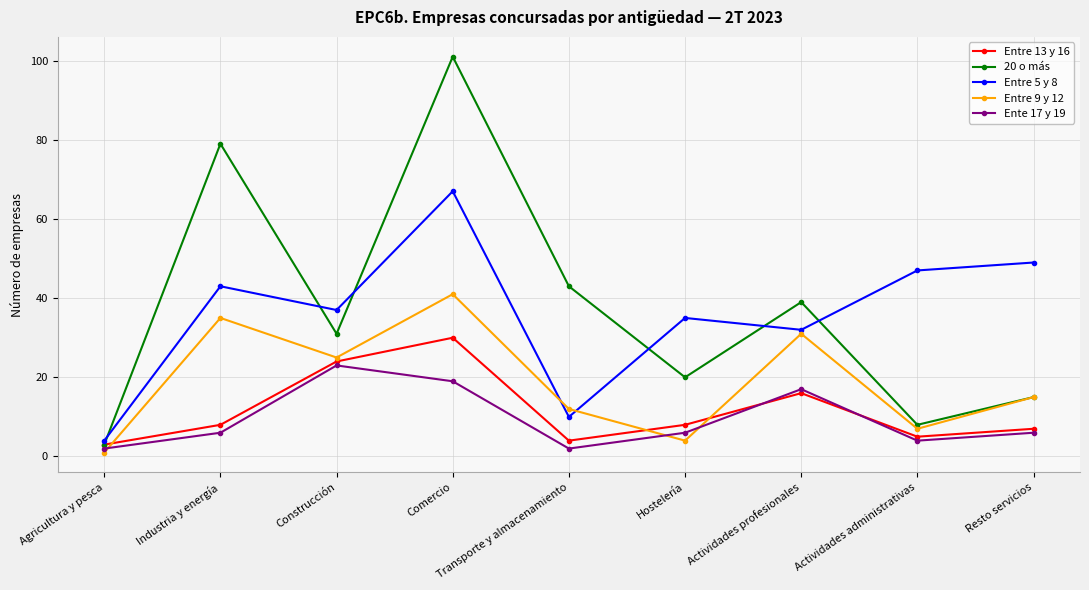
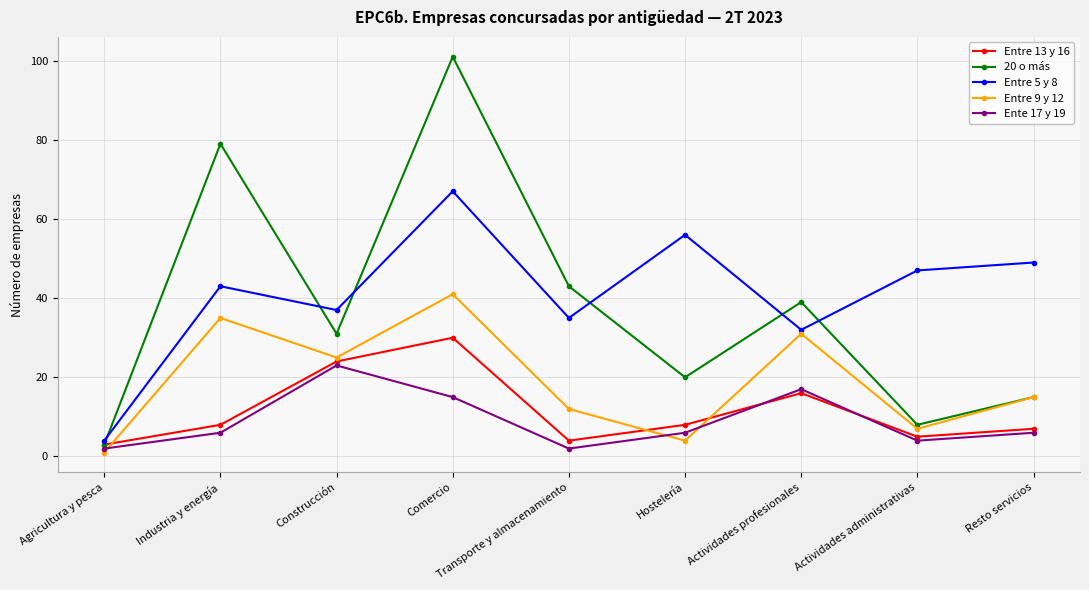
  {
    "Entre 13 y 16": {
      "Industria y energía": 8,
      "Construcción": 24,
      "Comercio": 30,
      "Transporte y almacenamiento": 4,
      "Hostelería": 8,
      "Actividades profesionales": 16,
      "Actividades administrativas": 5,
      "Resto servicios": 7
    },
    "20 o más": {
      "Industria y energía": 79,
      "Construcción": 31,
      "Comercio": 101,
      "Transporte y almacenamiento": 43,
      "Hostelería": 20,
      "Actividades profesionales": 39,
      "Actividades administrativas": 8
    },
    "Entre 5 y 8": {
      "Agricultura y pesca": 4,
      "Industria y energía": 43,
      "Construcción": 37,
      "Comercio": 67,
-     "Transporte y almacenamiento": 10,
-     "Hostelería": 35,
+     "Transporte y almacenamiento": 35,
+     "Hostelería": 56,
      "Actividades profesionales": 32,
      "Actividades administrativas": 47,
      "Resto servicios": 49
    },
    "Entre 9 y 12": {
      "Agricultura y pesca": 1,
      "Industria y energía": 35,
      "Construcción": 25,
      "Comercio": 41,
      "Transporte y almacenamiento": 12,
      "Hostelería": 4,
      "Actividades profesionales": 31,
      "Actividades administrativas": 7
    },
    "Ente 17 y 19": {
      "Agricultura y pesca": 2,
      "Industria y energía": 6,
      "Construcción": 23,
-     "Comercio": 19,
+     "Comercio": 15,
      "Transporte y almacenamiento": 2,
      "Hostelería": 6,
      "Actividades profesionales": 17,
      "Actividades administrativas": 4,
      "Resto servicios": 6
    }
  }
